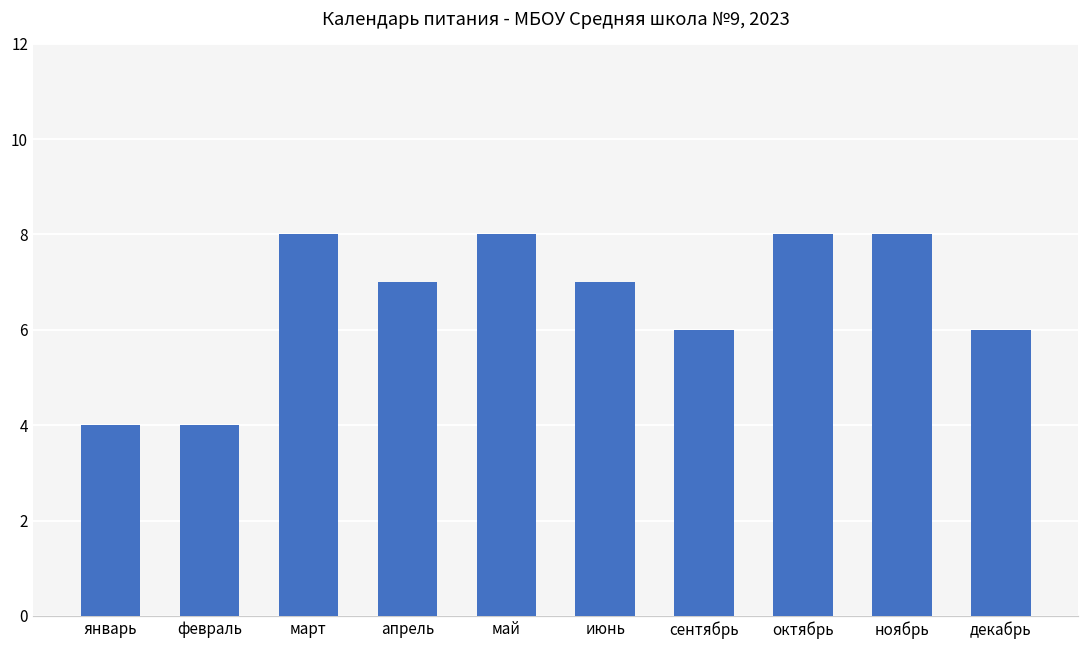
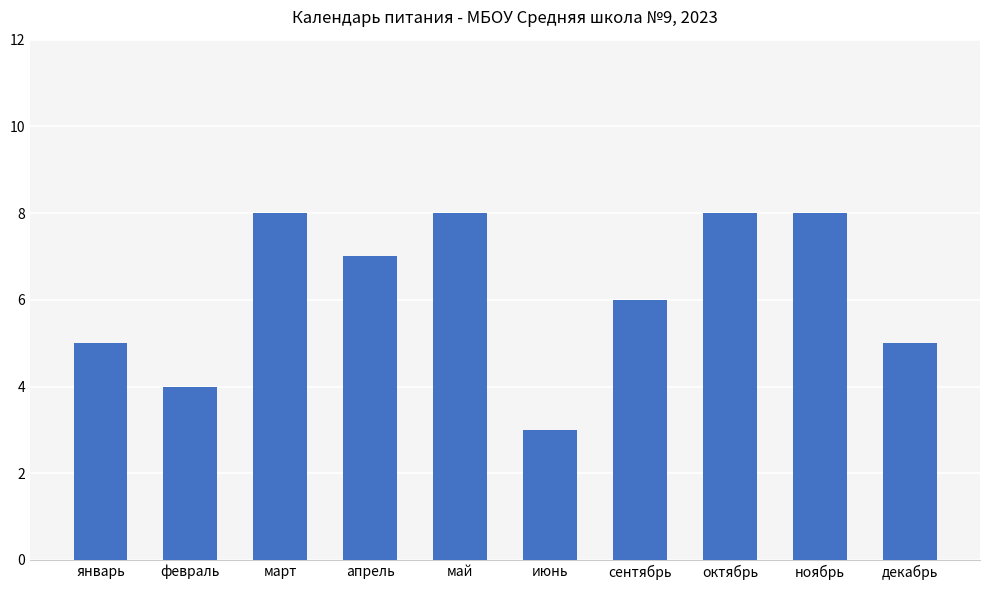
  {
-   "январь": 4,
+   "январь": 5,
    "февраль": 4,
    "март": 8,
    "апрель": 7,
    "май": 8,
-   "июнь": 7,
+   "июнь": 3,
    "сентябрь": 6,
    "октябрь": 8,
    "ноябрь": 8,
-   "декабрь": 6
+   "декабрь": 5
  }
